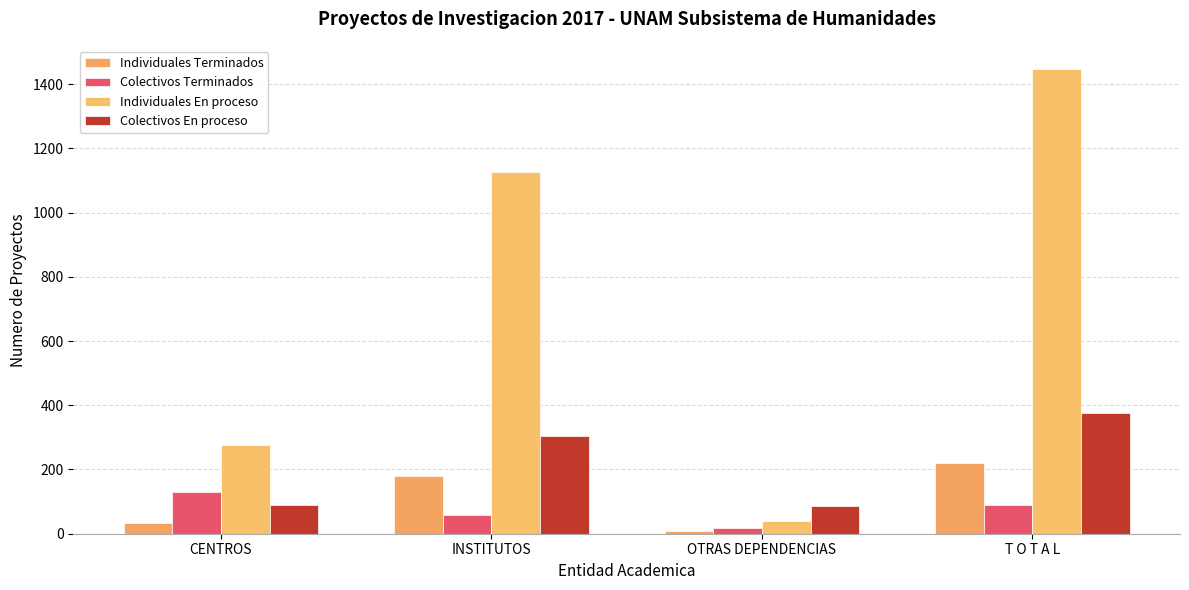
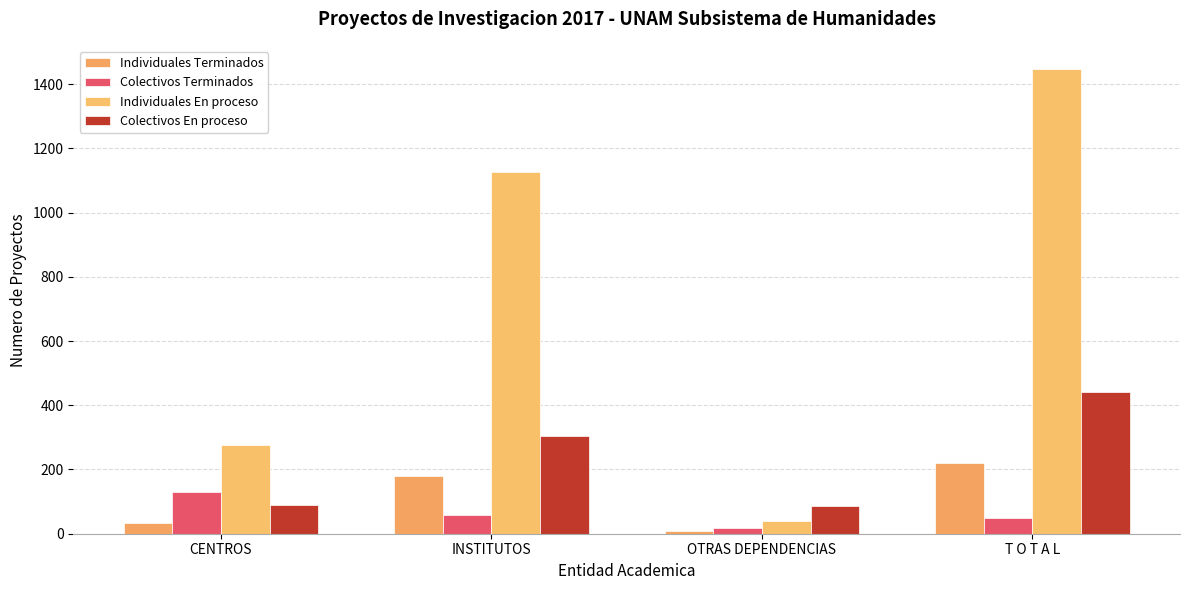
  {
    "Colectivos Terminados": {
      "CENTROS": 130,
      "INSTITUTOS": 60,
      "OTRAS DEPENDENCIAS": 20,
-     "T O T A L": 90
+     "T O T A L": 50
    },
    "Colectivos En proceso": {
      "CENTROS": 90,
      "INSTITUTOS": 310,
      "OTRAS DEPENDENCIAS": 90,
-     "T O T A L": 380
+     "T O T A L": 440
    }
  }
